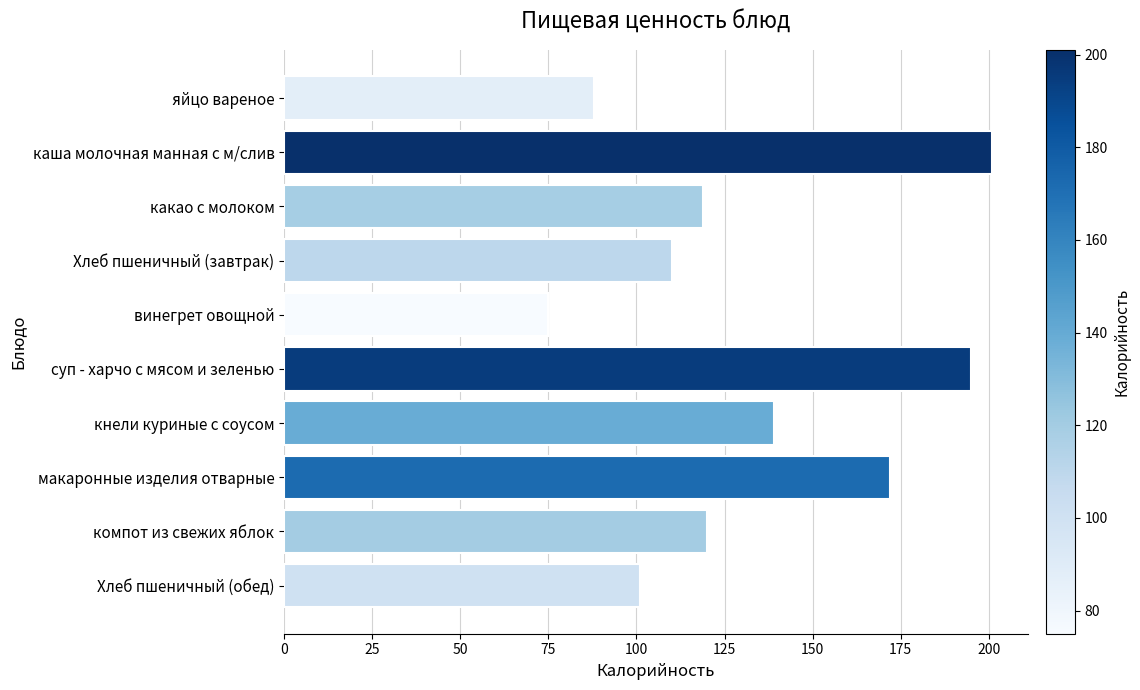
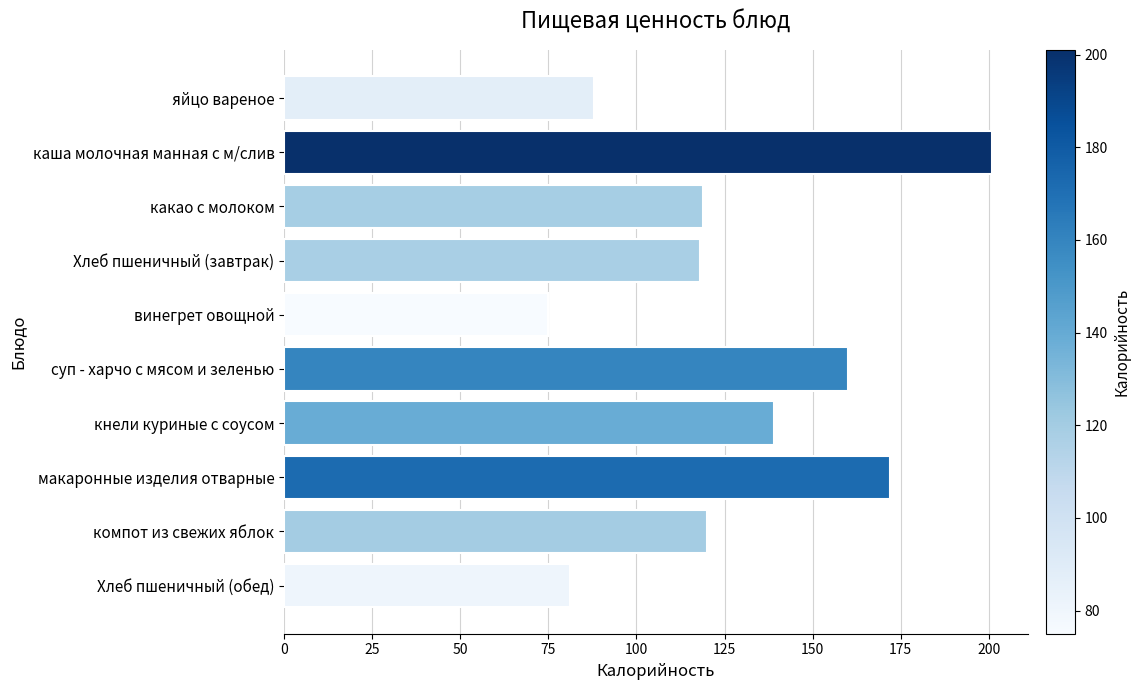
  {
    "яйцо вареное": 88,
    "каша молочная манная с м/слив": 201,
    "какао с молоком": 119,
-   "Хлеб пшеничный (завтрак)": 110,
+   "Хлеб пшеничный (завтрак)": 118,
    "винегрет овощной": 75,
-   "суп - харчо с мясом и зеленью": 195,
+   "суп - харчо с мясом и зеленью": 160,
    "кнели куриные с соусом": 139,
    "макаронные изделия отварные": 172,
    "компот из свежих яблок": 120,
-   "Хлеб пшеничный (обед)": 101
+   "Хлеб пшеничный (обед)": 81
  }
